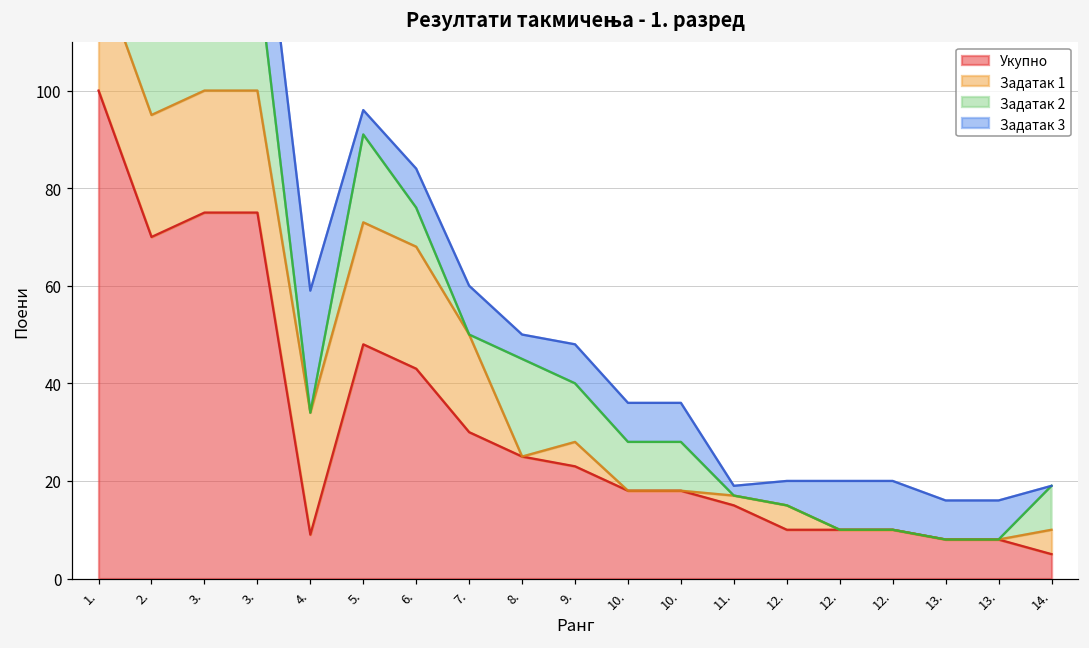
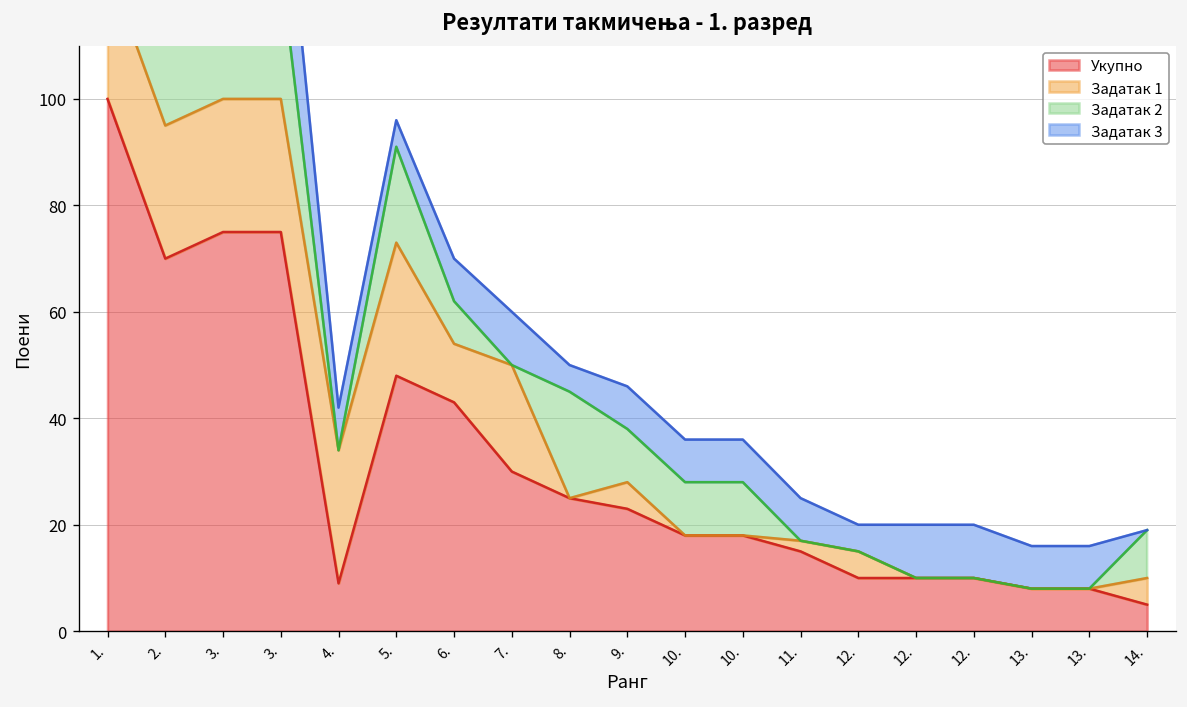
  {
    "Укупно": {
      "1.": 100,
      "2.": 70,
      "4.": 9,
      "5.": 48,
      "6.": 43,
      "7.": 30,
      "9.": 23,
      "11.": 15,
      "14.": 5
    },
    "Задатак 1": {
      "2.": 25,
      "5.": 25,
-     "6.": 25,
+     "6.": 11,
      "9.": 5,
      "14.": 5
    },
    "Задатак 2": {
      "5.": 18,
      "6.": 8,
      "8.": 20,
-     "9.": 12
+     "9.": 10
    },
    "Задатак 3": {
-     "4.": 25,
+     "4.": 8,
      "5.": 5,
      "6.": 8,
      "7.": 10,
      "8.": 5,
      "9.": 8,
-     "11.": 2
+     "11.": 8
    }
  }
